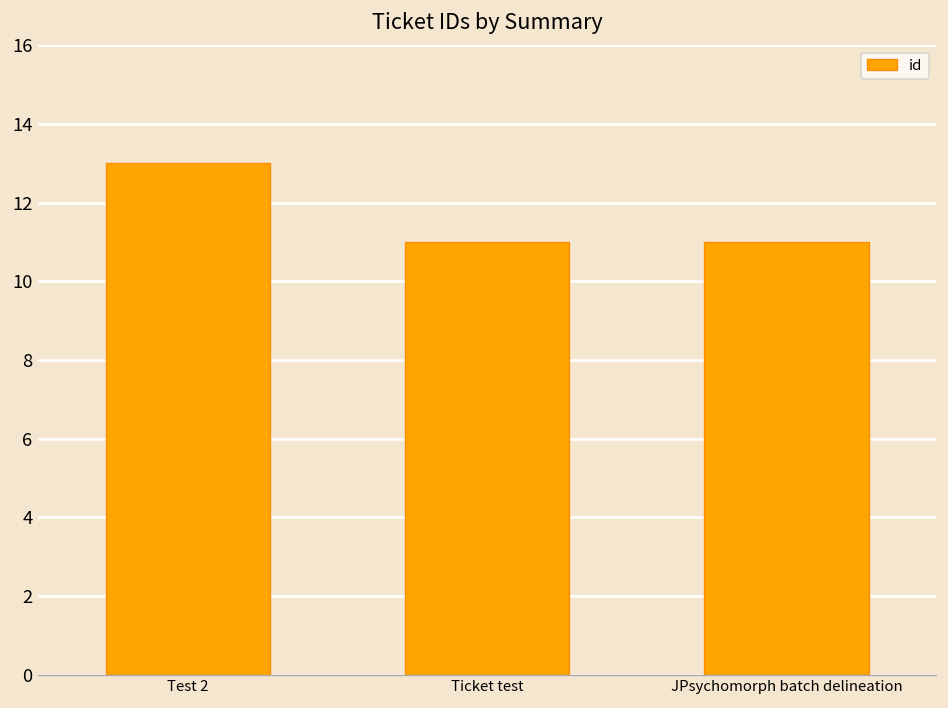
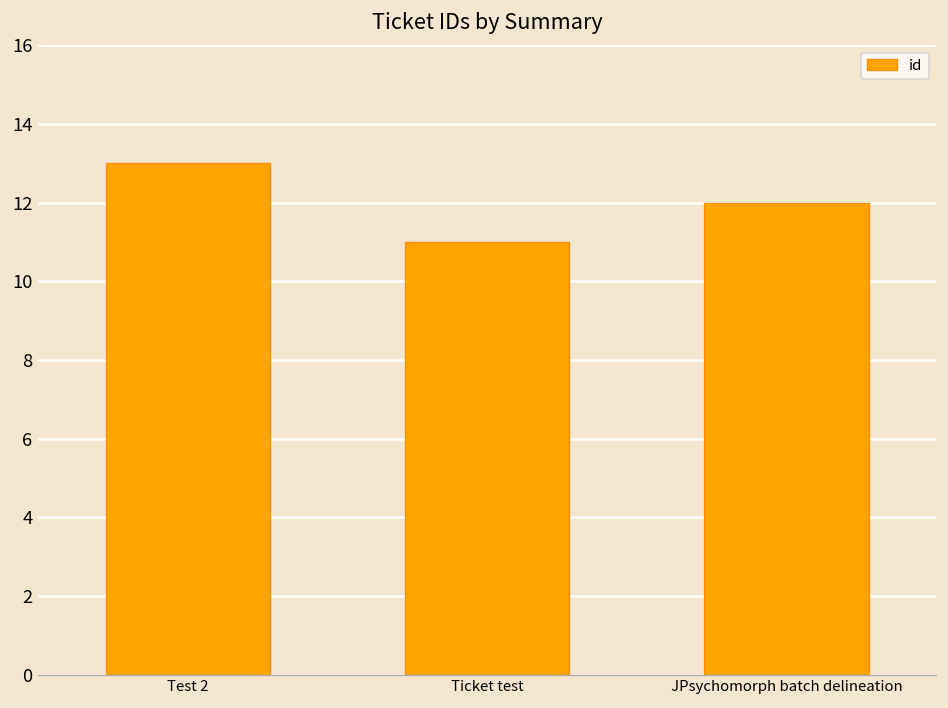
  {
    "Test 2": 13,
    "Ticket test": 11,
-   "JPsychomorph batch delineation": 11
+   "JPsychomorph batch delineation": 12
  }
